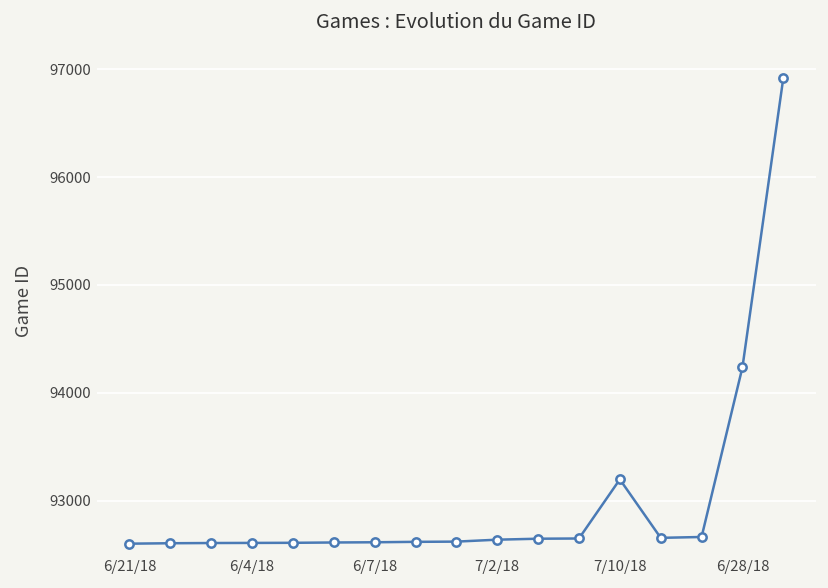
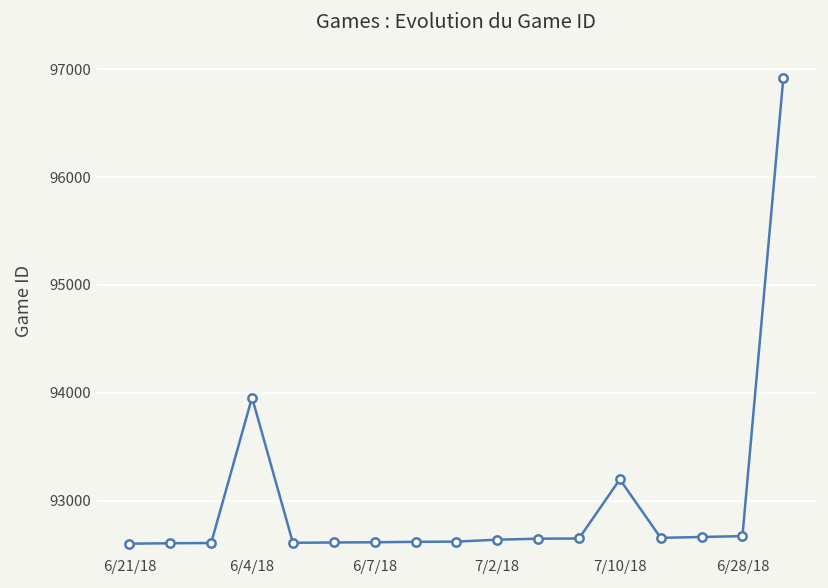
  {
    "6/21/18": 92600,
-   "6/4/18": 92600,
+   "6/4/18": 94000,
    "7/2/18": 92600,
    "7/10/18": 93200,
-   "6/28/18": 94200
+   "6/28/18": 92700
  }
